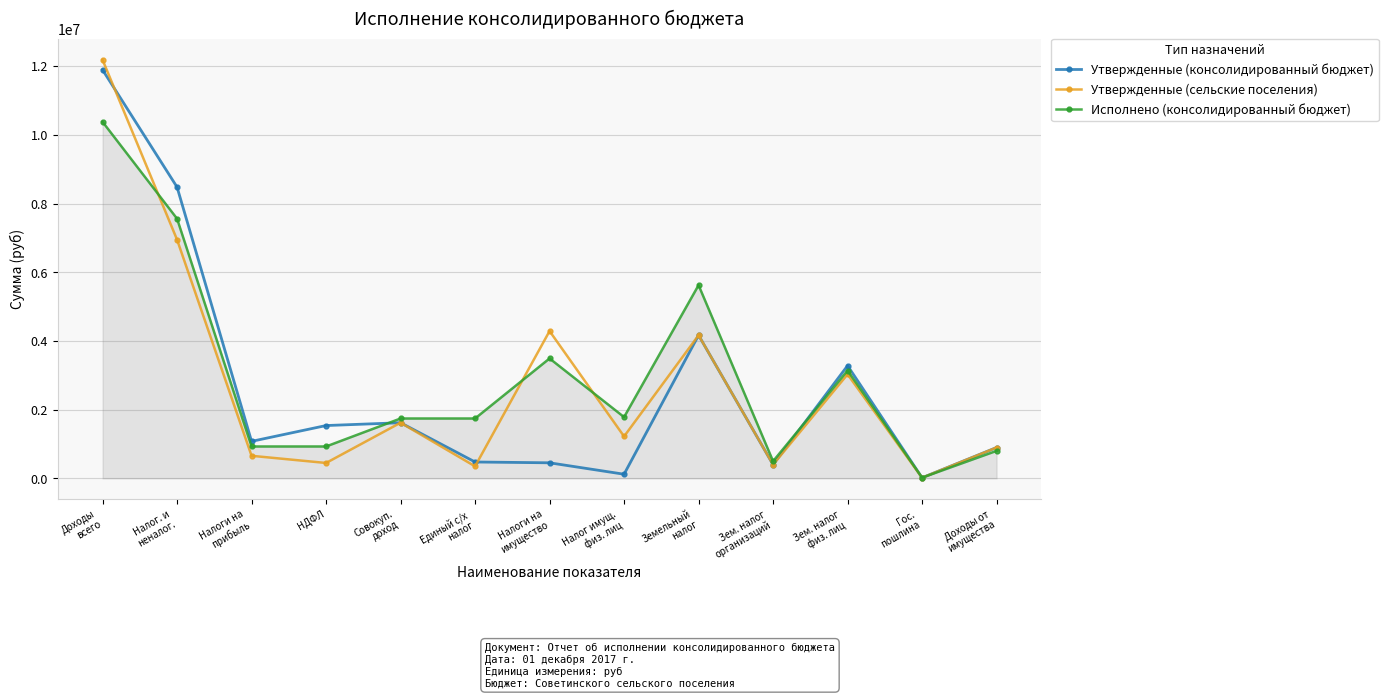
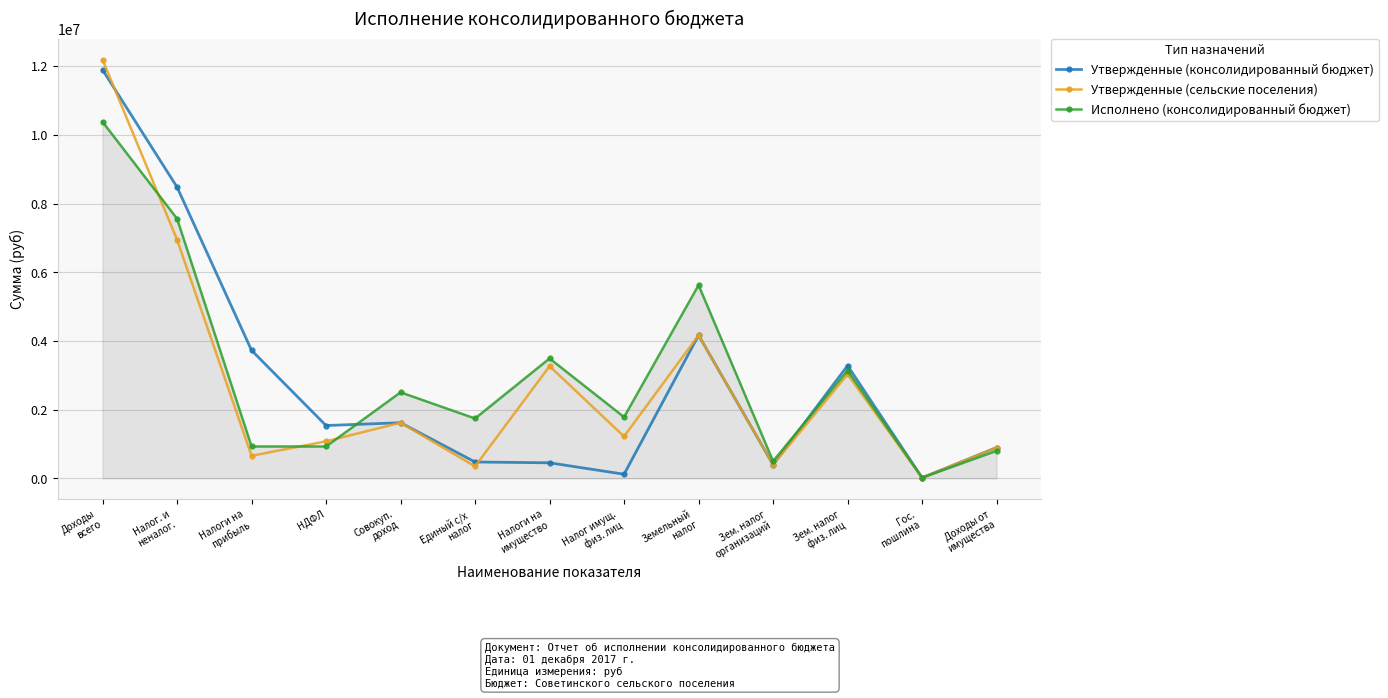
  {
    "Утвержденные (консолидированный бюджет)": {
      "Доходы всего": 11900000,
      "Налог. и неналог.": 8500000,
-     "Налоги на прибыль": 1100000,
+     "Налоги на прибыль": 3700000,
      "НДФЛ": 1500000,
      "Единый с/х налог": 500000,
      "Налоги на имущество": 500000,
      "Налог имущ. физ. лиц": 100000,
      "Зем. налог физ. лиц": 3300000
    },
    "Утвержденные (сельские поселения)": {
      "Доходы всего": 12200000,
      "Налог. и неналог.": 6900000,
      "Налоги на прибыль": 700000,
-     "НДФЛ": 400000,
+     "НДФЛ": 1100000,
      "Единый с/х налог": 400000,
-     "Налоги на имущество": 4300000,
+     "Налоги на имущество": 3300000,
      "Налог имущ. физ. лиц": 1200000,
      "Зем. налог физ. лиц": 3000000
    },
    "Исполнено (консолидированный бюджет)": {
      "Доходы всего": 10400000,
      "Налог. и неналог.": 7600000,
      "Налоги на прибыль": 900000,
      "НДФЛ": 900000,
-     "Совокуп. доход": 1700000,
+     "Совокуп. доход": 2500000,
      "Единый с/х налог": 1700000,
      "Налоги на имущество": 3500000,
      "Налог имущ. физ. лиц": 1800000,
      "Земельный налог": 5600000,
      "Зем. налог организаций": 500000,
      "Зем. налог физ. лиц": 3100000,
      "Доходы от имущества": 800000
    }
  }
